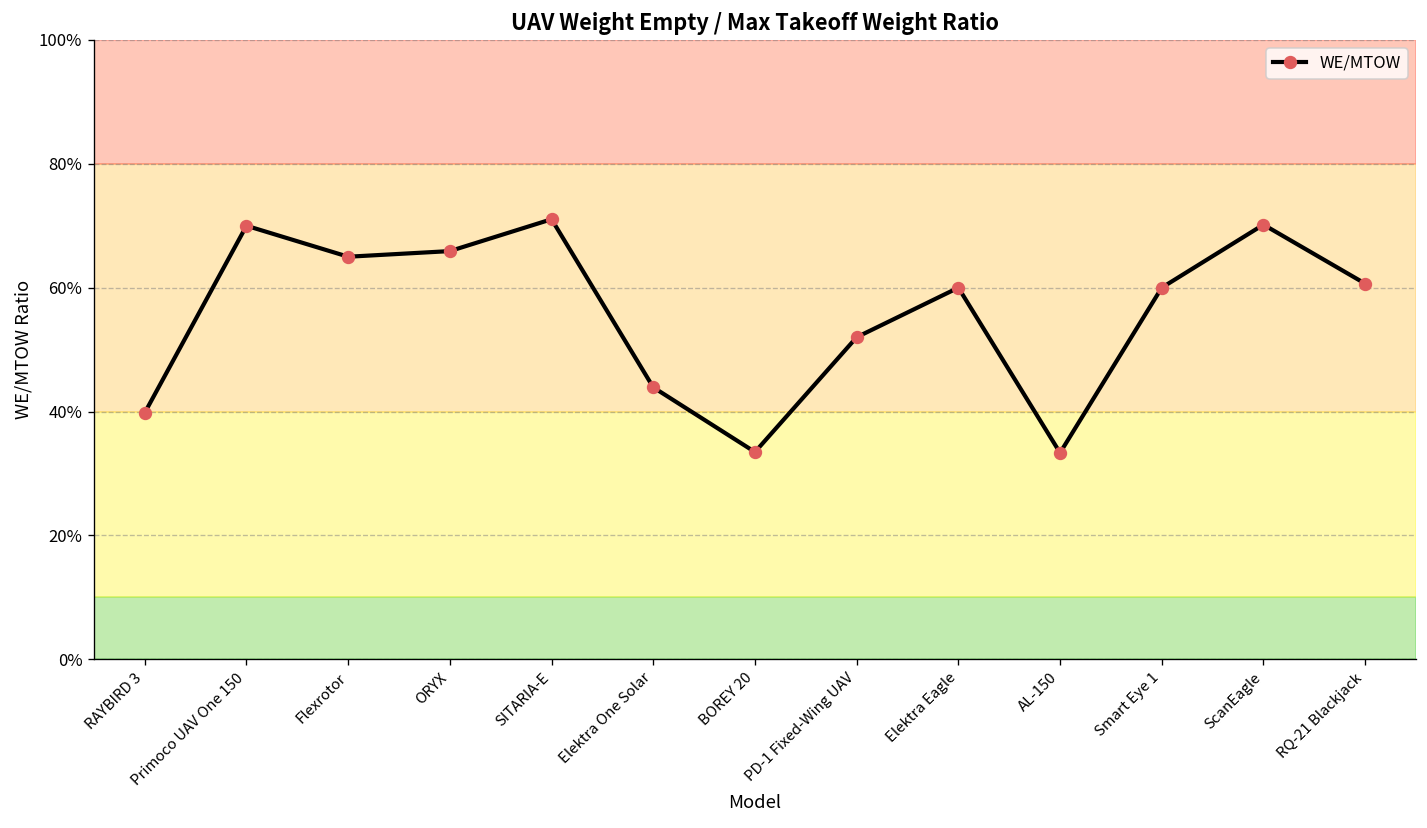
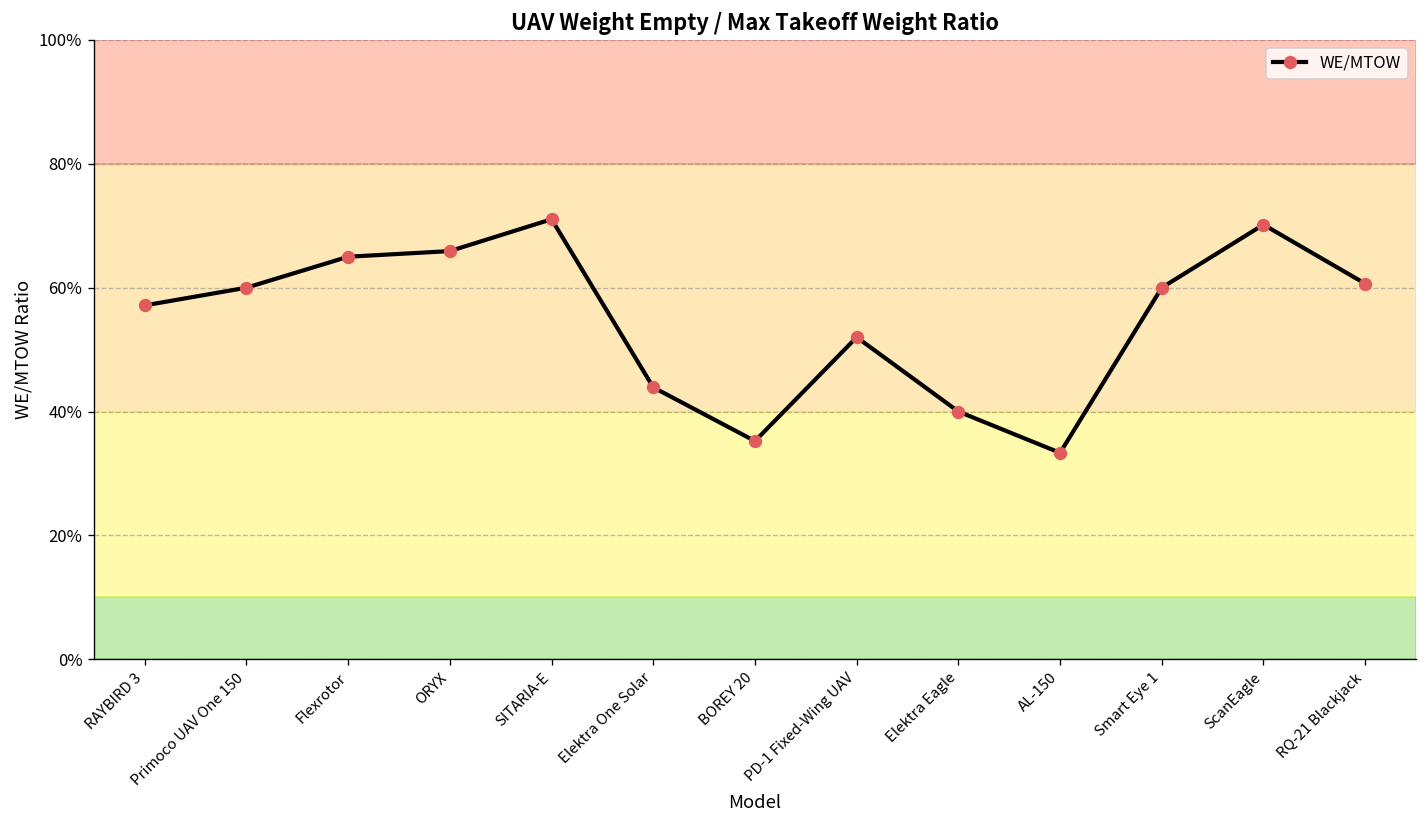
  {
-   "RAYBIRD 3": "40%",
-   "Primoco UAV One 150": "70%",
+   "RAYBIRD 3": "57%",
+   "Primoco UAV One 150": "60%",
    "Flexrotor": "65%",
    "ORYX": "66%",
    "SITARIA-E": "71%",
    "Elektra One Solar": "44%",
-   "BOREY 20": "33%",
+   "BOREY 20": "35%",
    "PD-1 Fixed-Wing UAV": "52%",
-   "Elektra Eagle": "60%",
+   "Elektra Eagle": "40%",
    "AL-150": "33%",
    "Smart Eye 1": "60%",
    "ScanEagle": "70%",
    "RQ-21 Blackjack": "61%"
  }
